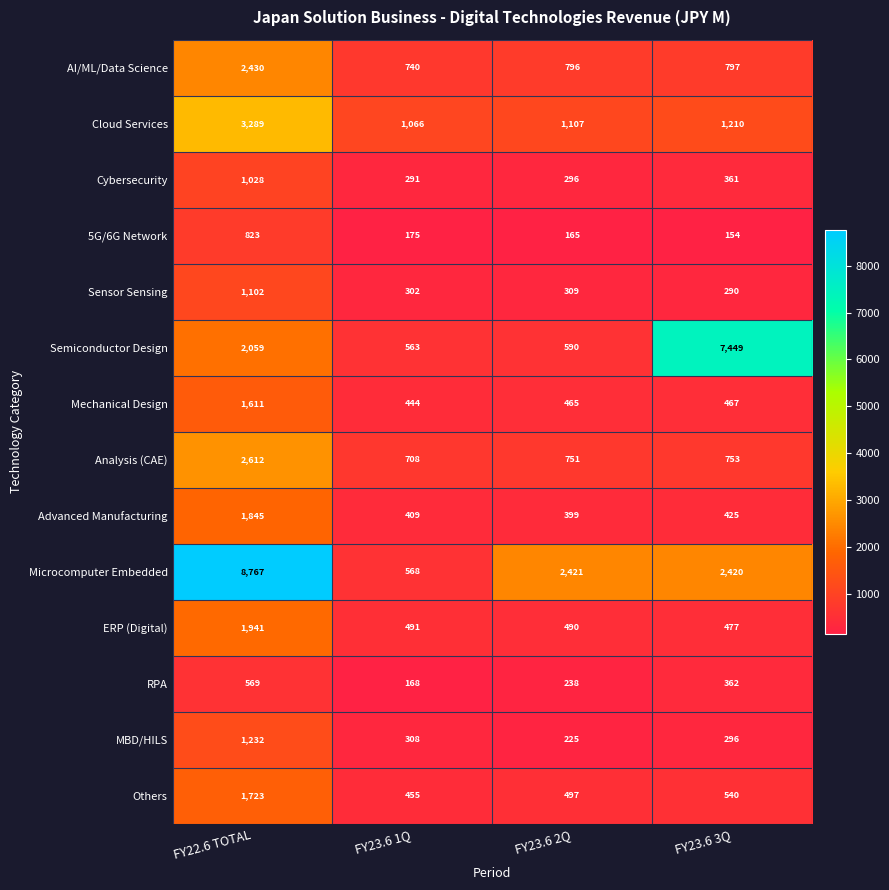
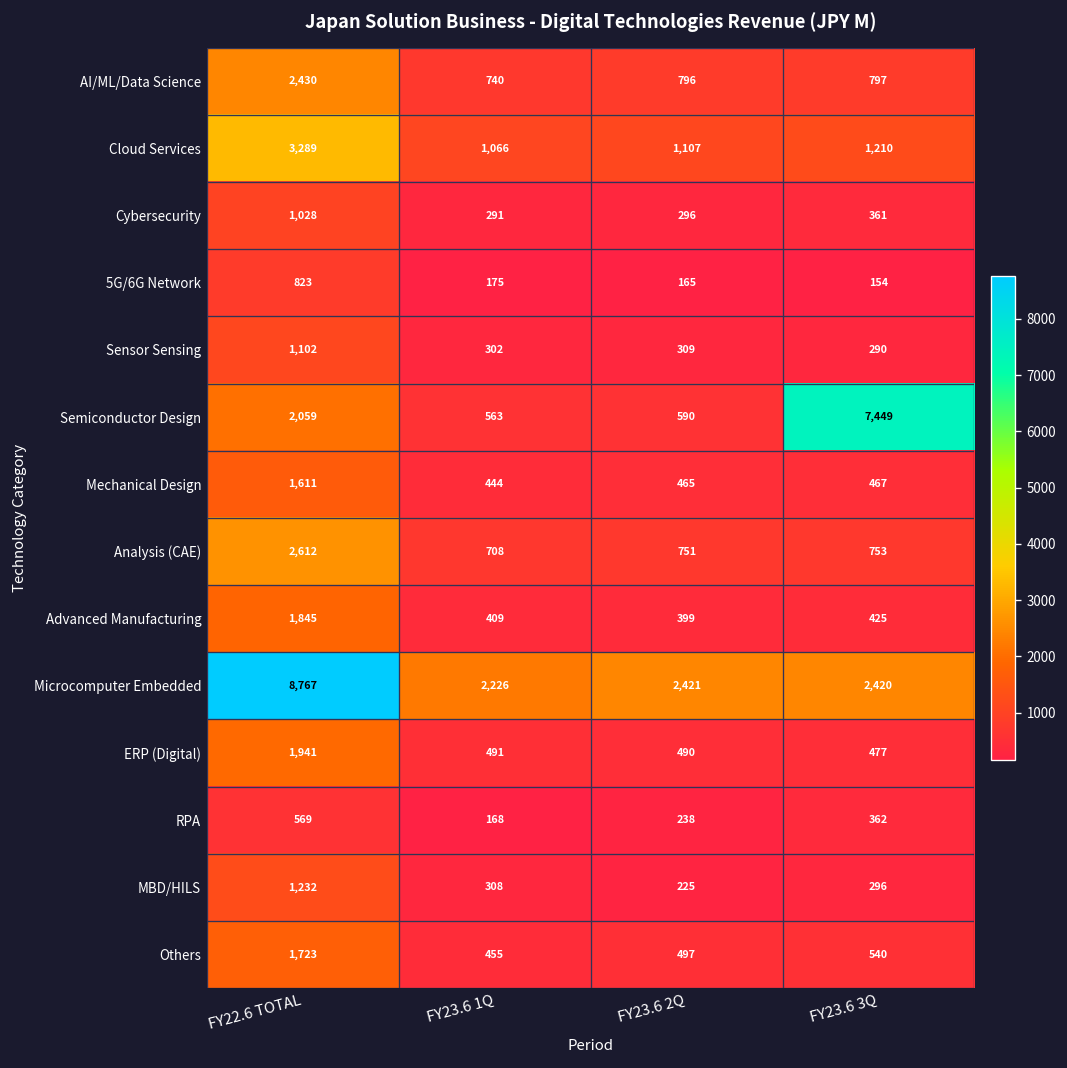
  {
    "AI/ML/Data Science": {
      "FY22.6 TOTAL": "2,430",
      "FY23.6 1Q": "740",
      "FY23.6 2Q": "796",
      "FY23.6 3Q": "797"
    },
    "Cloud Services": {
      "FY22.6 TOTAL": "3,289",
      "FY23.6 1Q": "1,066",
      "FY23.6 2Q": "1,107",
      "FY23.6 3Q": "1,210"
    },
    "Cybersecurity": {
      "FY22.6 TOTAL": "1,028",
      "FY23.6 1Q": "291",
      "FY23.6 2Q": "296",
      "FY23.6 3Q": "361"
    },
    "5G/6G Network": {
      "FY22.6 TOTAL": "823",
      "FY23.6 1Q": "175",
      "FY23.6 2Q": "165",
      "FY23.6 3Q": "154"
    },
    "Sensor Sensing": {
      "FY22.6 TOTAL": "1,102",
      "FY23.6 1Q": "302",
      "FY23.6 2Q": "309",
      "FY23.6 3Q": "290"
    },
    "Semiconductor Design": {
      "FY22.6 TOTAL": "2,059",
      "FY23.6 1Q": "563",
      "FY23.6 2Q": "590",
      "FY23.6 3Q": "7,449"
    },
    "Mechanical Design": {
      "FY22.6 TOTAL": "1,611",
      "FY23.6 1Q": "444",
      "FY23.6 2Q": "465",
      "FY23.6 3Q": "467"
    },
    "Analysis (CAE)": {
      "FY22.6 TOTAL": "2,612",
      "FY23.6 1Q": "708",
      "FY23.6 2Q": "751",
      "FY23.6 3Q": "753"
    },
    "Advanced Manufacturing": {
      "FY22.6 TOTAL": "1,845",
      "FY23.6 1Q": "409",
      "FY23.6 2Q": "399",
      "FY23.6 3Q": "425"
    },
    "Microcomputer Embedded": {
      "FY22.6 TOTAL": "8,767",
-     "FY23.6 1Q": "568",
+     "FY23.6 1Q": "2,226",
      "FY23.6 2Q": "2,421",
      "FY23.6 3Q": "2,420"
    },
    "ERP (Digital)": {
      "FY22.6 TOTAL": "1,941",
      "FY23.6 1Q": "491",
      "FY23.6 2Q": "490",
      "FY23.6 3Q": "477"
    },
    "RPA": {
      "FY22.6 TOTAL": "569",
      "FY23.6 1Q": "168",
      "FY23.6 2Q": "238",
      "FY23.6 3Q": "362"
    },
    "MBD/HILS": {
      "FY22.6 TOTAL": "1,232",
      "FY23.6 1Q": "308",
      "FY23.6 2Q": "225",
      "FY23.6 3Q": "296"
    },
    "Others": {
      "FY22.6 TOTAL": "1,723",
      "FY23.6 1Q": "455",
      "FY23.6 2Q": "497",
      "FY23.6 3Q": "540"
    }
  }
